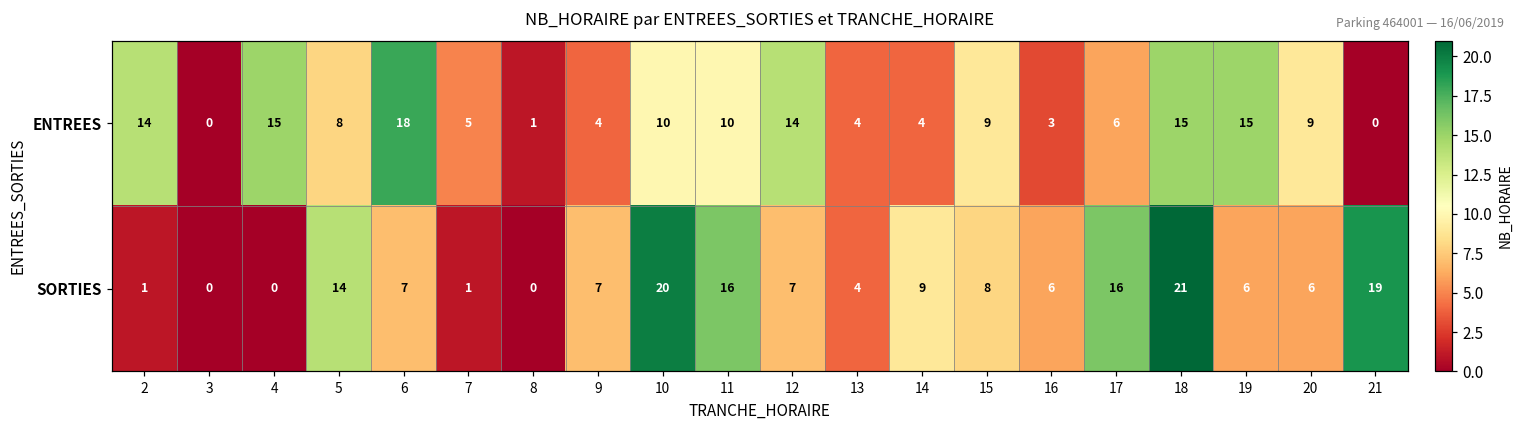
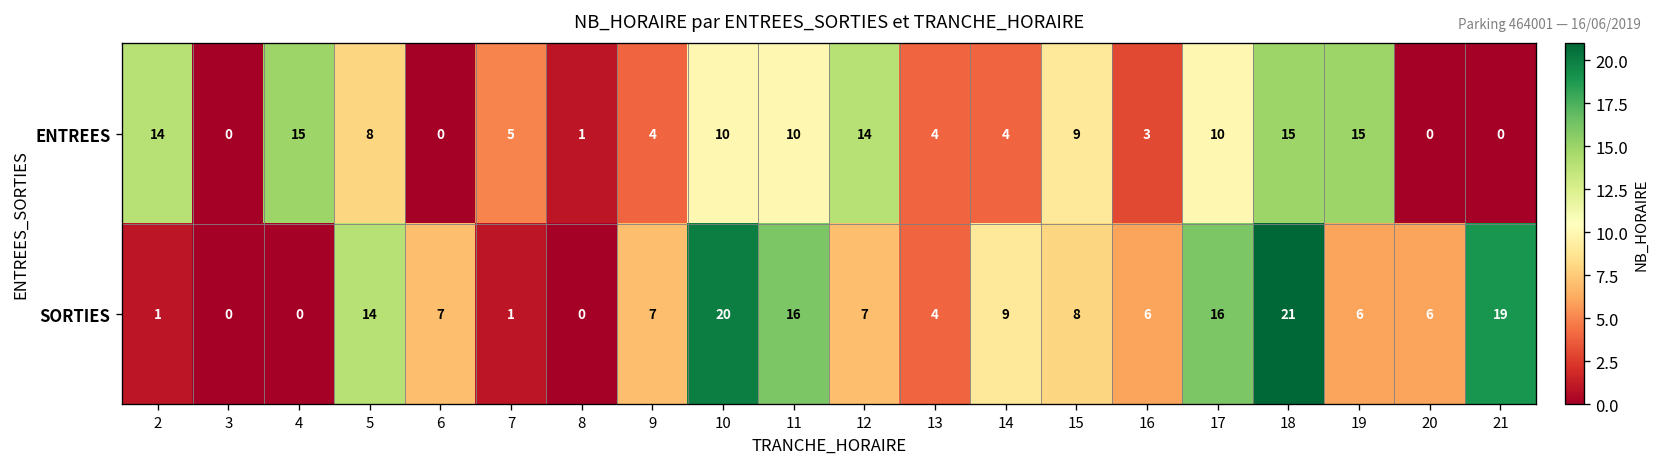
  {
    "ENTREES": {
      "2": 14,
      "3": 0,
      "4": 15,
      "5": 8,
-     "6": 18,
+     "6": 0,
      "7": 5,
      "8": 1,
      "9": 4,
      "10": 10,
      "11": 10,
      "12": 14,
      "13": 4,
      "14": 4,
      "15": 9,
      "16": 3,
-     "17": 6,
+     "17": 10,
      "18": 15,
      "19": 15,
-     "20": 9,
+     "20": 0,
      "21": 0
    },
    "SORTIES": {
      "2": 1,
      "3": 0,
      "4": 0,
      "5": 14,
      "6": 7,
      "7": 1,
      "8": 0,
      "9": 7,
      "10": 20,
      "11": 16,
      "12": 7,
      "13": 4,
      "14": 9,
      "15": 8,
      "16": 6,
      "17": 16,
      "18": 21,
      "19": 6,
      "20": 6,
      "21": 19
    }
  }
